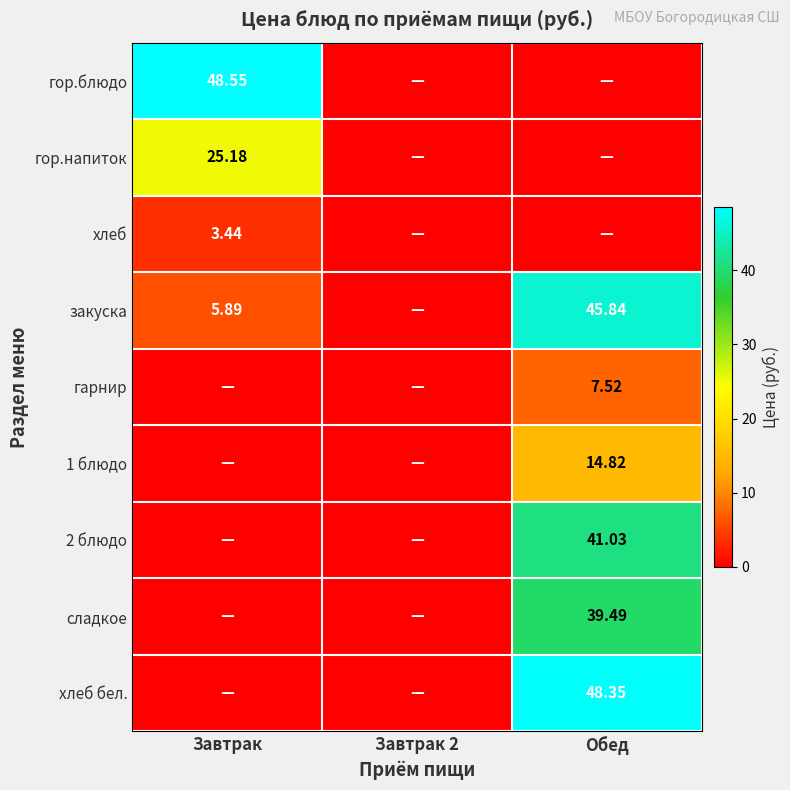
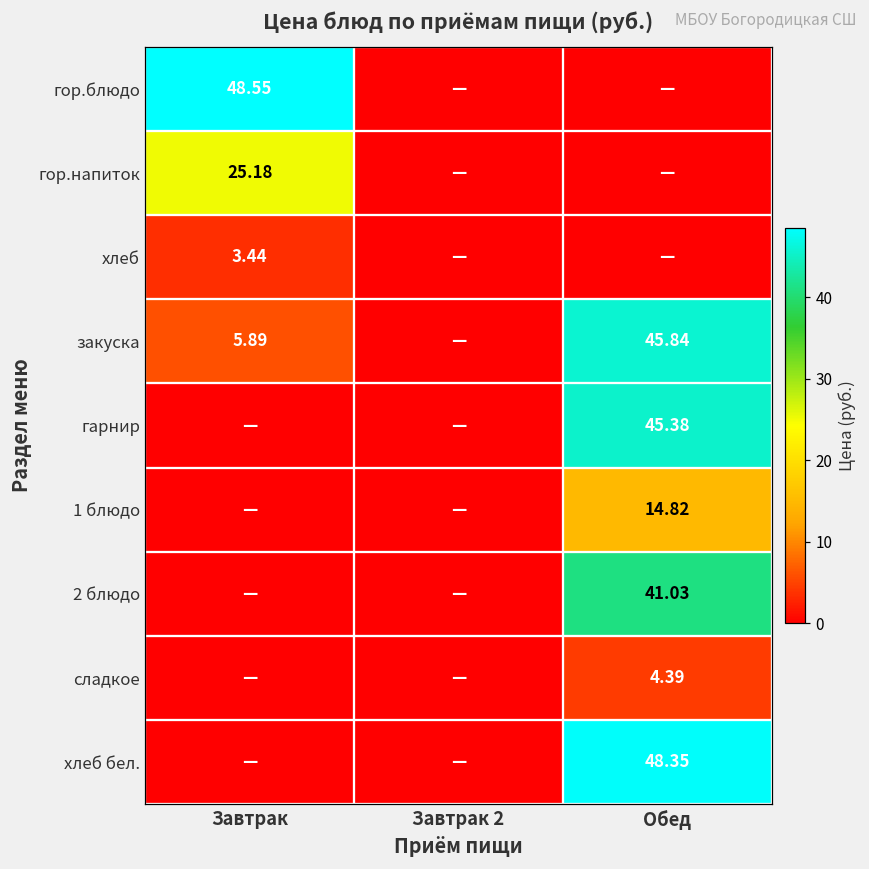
  {
    "гор.блюдо": {
      "Завтрак": 48.55
    },
    "гор.напиток": {
      "Завтрак": 25.18
    },
    "хлеб": {
      "Завтрак": 3.44
    },
    "закуска": {
      "Завтрак": 5.89,
      "Обед": 45.84
    },
    "гарнир": {
-     "Обед": 7.52
+     "Обед": 45.38
    },
    "1 блюдо": {
      "Обед": 14.82
    },
    "2 блюдо": {
      "Обед": 41.03
    },
    "сладкое": {
-     "Обед": 39.49
+     "Обед": 4.39
    },
    "хлеб бел.": {
      "Обед": 48.35
    }
  }
